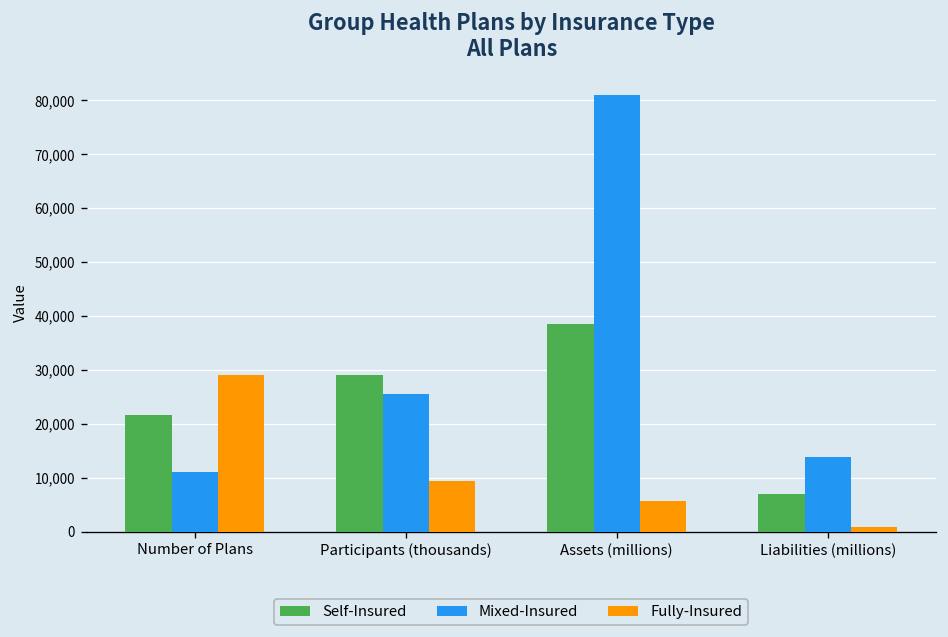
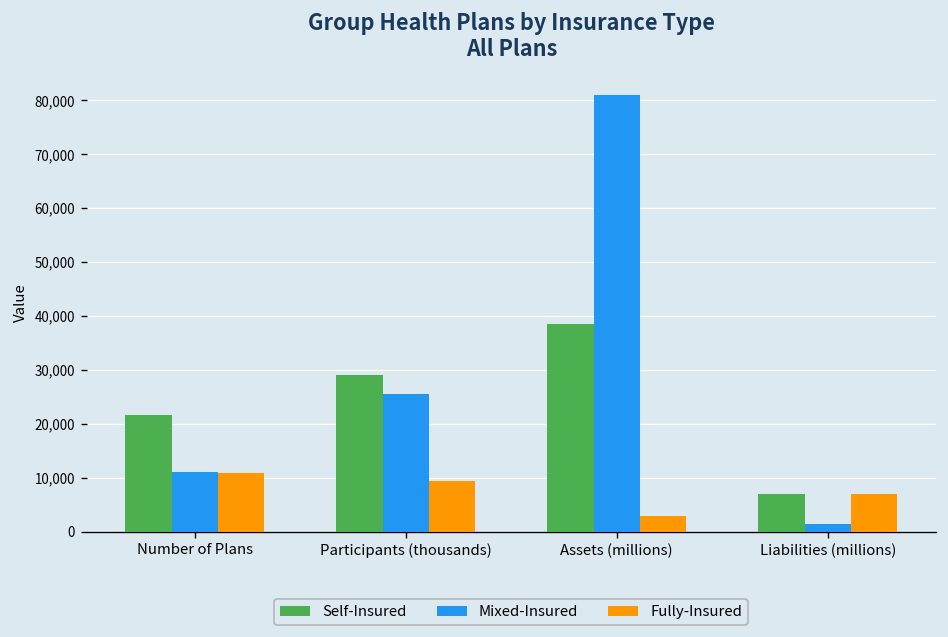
  {
    "Self-Insured": {
      "Number of Plans": "22,000",
      "Participants (thousands)": "29,000",
      "Assets (millions)": "38,000",
      "Liabilities (millions)": "7,000"
    },
    "Mixed-Insured": {
      "Number of Plans": "11,000",
      "Participants (thousands)": "26,000",
      "Assets (millions)": "81,000",
-     "Liabilities (millions)": "14,000"
+     "Liabilities (millions)": "1,000"
    },
    "Fully-Insured": {
-     "Number of Plans": "29,000",
+     "Number of Plans": "11,000",
      "Participants (thousands)": "9,000",
-     "Assets (millions)": "6,000",
-     "Liabilities (millions)": "1,000"
+     "Assets (millions)": "3,000",
+     "Liabilities (millions)": "7,000"
    }
  }
